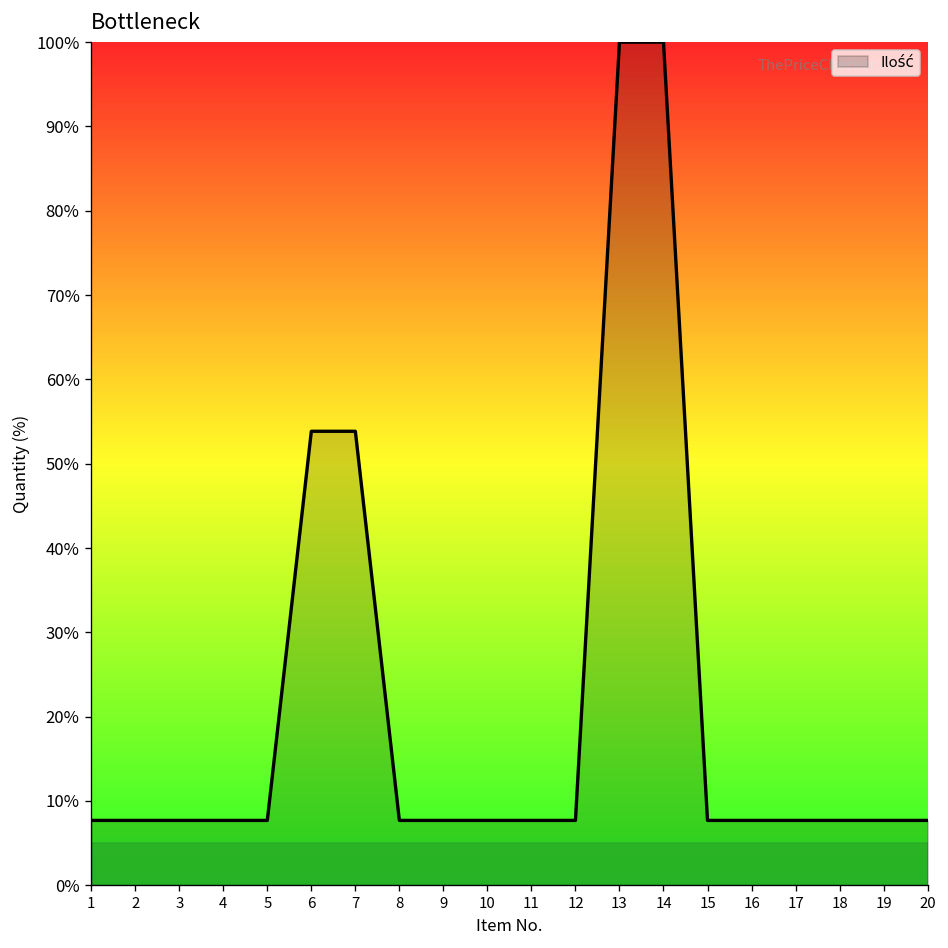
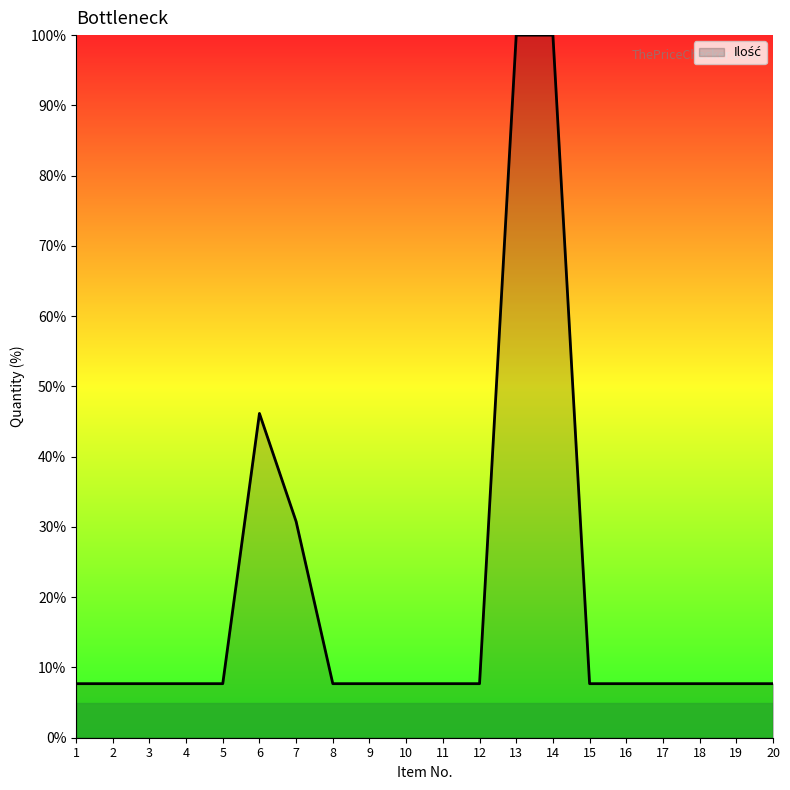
  {
    "1": "8%",
    "2": "8%",
    "3": "8%",
    "4": "8%",
    "5": "8%",
-   "6": "54%",
-   "7": "54%",
+   "6": "46%",
+   "7": "31%",
    "8": "8%",
    "9": "8%",
    "10": "8%",
    "11": "8%",
    "12": "8%",
    "13": "100%",
    "14": "100%",
    "15": "8%",
    "16": "8%",
    "17": "8%",
    "18": "8%",
    "19": "8%",
    "20": "8%"
  }
